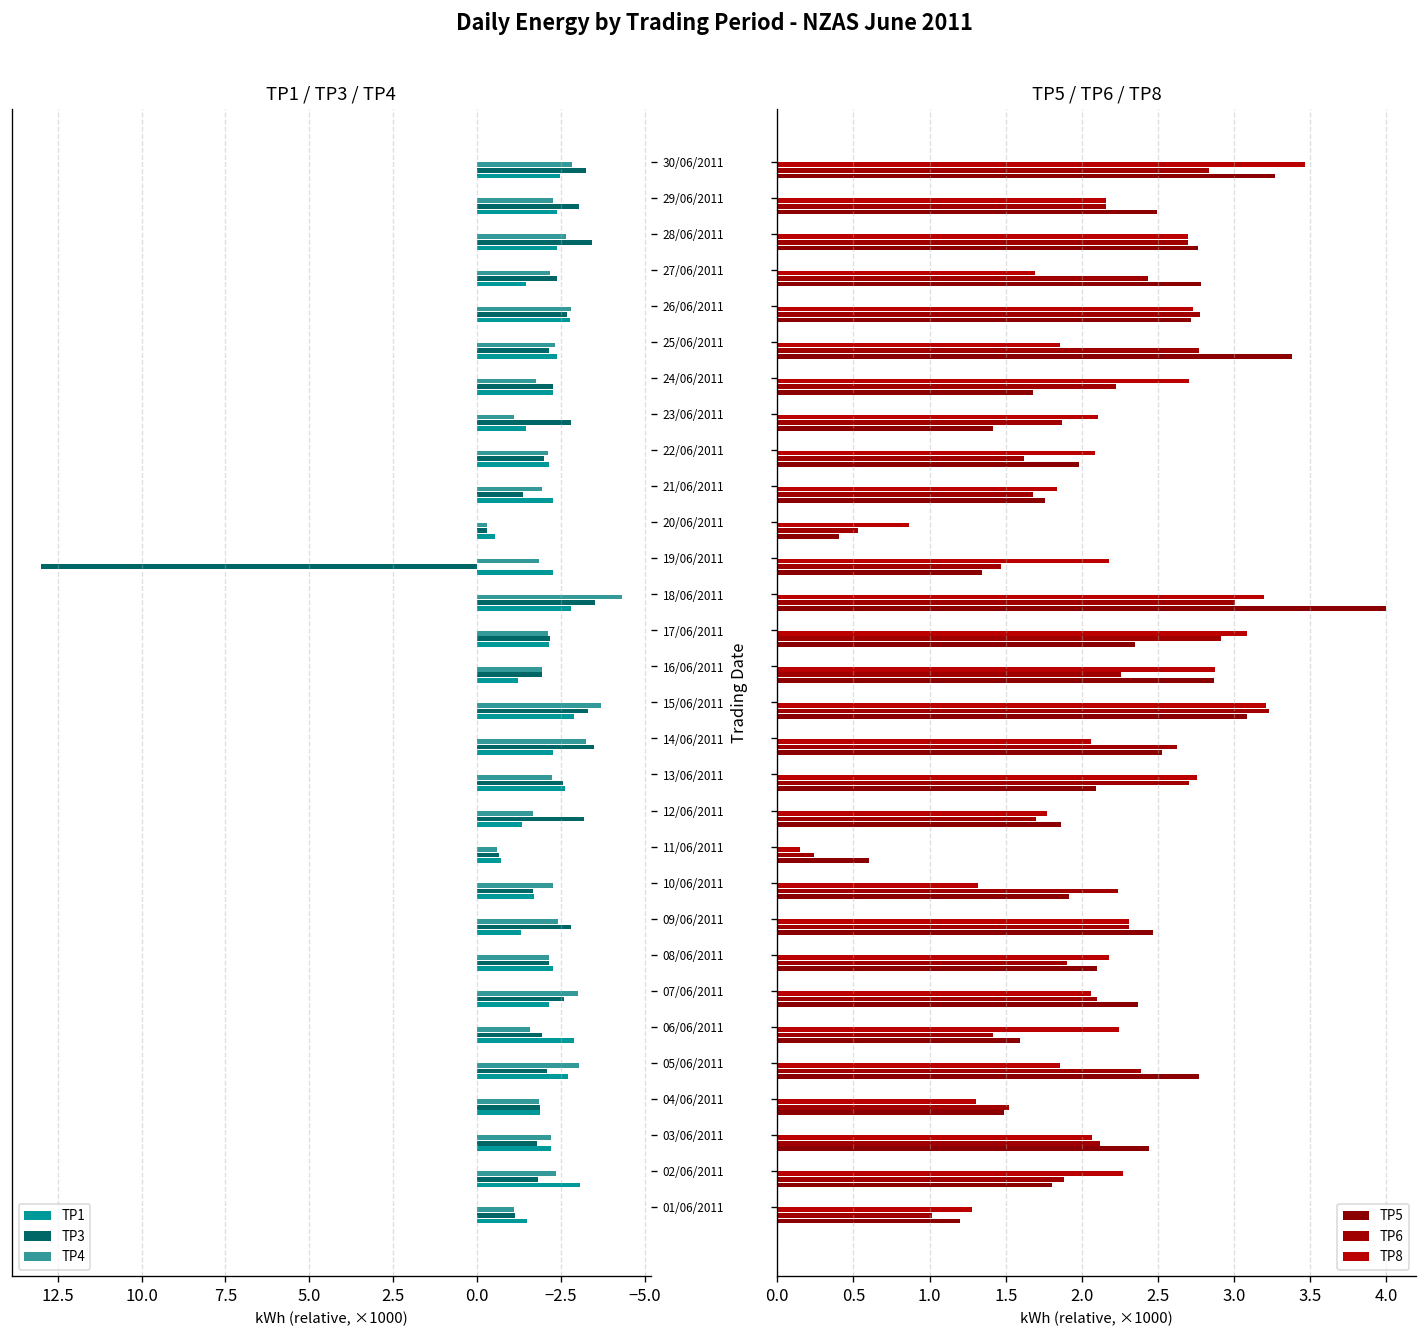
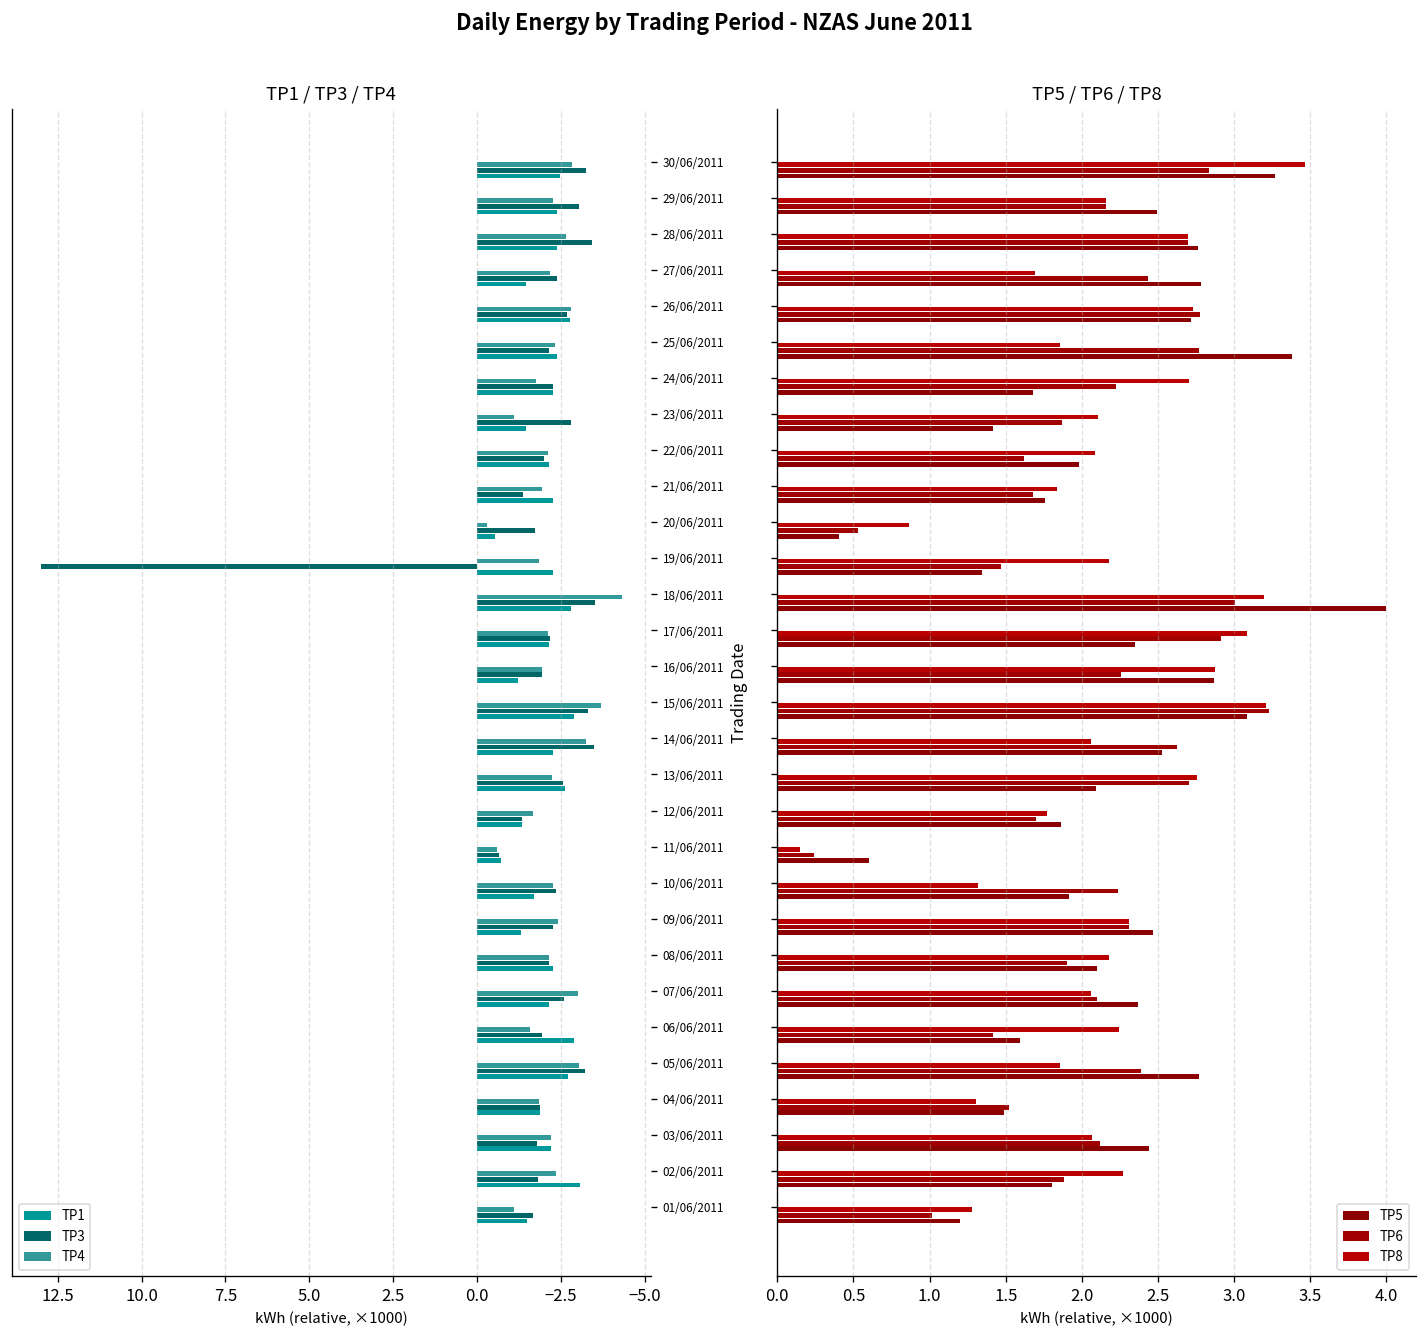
  {
    "TP1 / TP3 / TP4": {
      "TP3": {
        "30/06/2011": -3.2,
        "29/06/2011": -3.0,
        "28/06/2011": -3.4,
        "27/06/2011": -2.4,
        "26/06/2011": -2.7,
        "25/06/2011": -2.1,
        "24/06/2011": -2.2,
        "23/06/2011": -2.8,
        "22/06/2011": -2.0,
        "21/06/2011": -1.4,
-       "20/06/2011": -0.3,
+       "20/06/2011": -1.7,
        "19/06/2011": 13.0,
        "18/06/2011": -3.5,
        "17/06/2011": -2.2,
        "16/06/2011": -1.9,
        "15/06/2011": -3.3,
        "14/06/2011": -3.5,
        "13/06/2011": -2.6,
-       "12/06/2011": -3.2,
+       "12/06/2011": -1.3,
        "11/06/2011": -0.6,
-       "10/06/2011": -1.7,
-       "09/06/2011": -2.8,
+       "10/06/2011": -2.3,
+       "09/06/2011": -2.3,
        "08/06/2011": -2.1,
        "07/06/2011": -2.6,
        "06/06/2011": -1.9,
-       "05/06/2011": -2.1,
+       "05/06/2011": -3.2,
        "04/06/2011": -1.9,
        "03/06/2011": -1.8,
        "02/06/2011": -1.8,
-       "01/06/2011": -1.1
+       "01/06/2011": -1.7
      }
    }
  }
